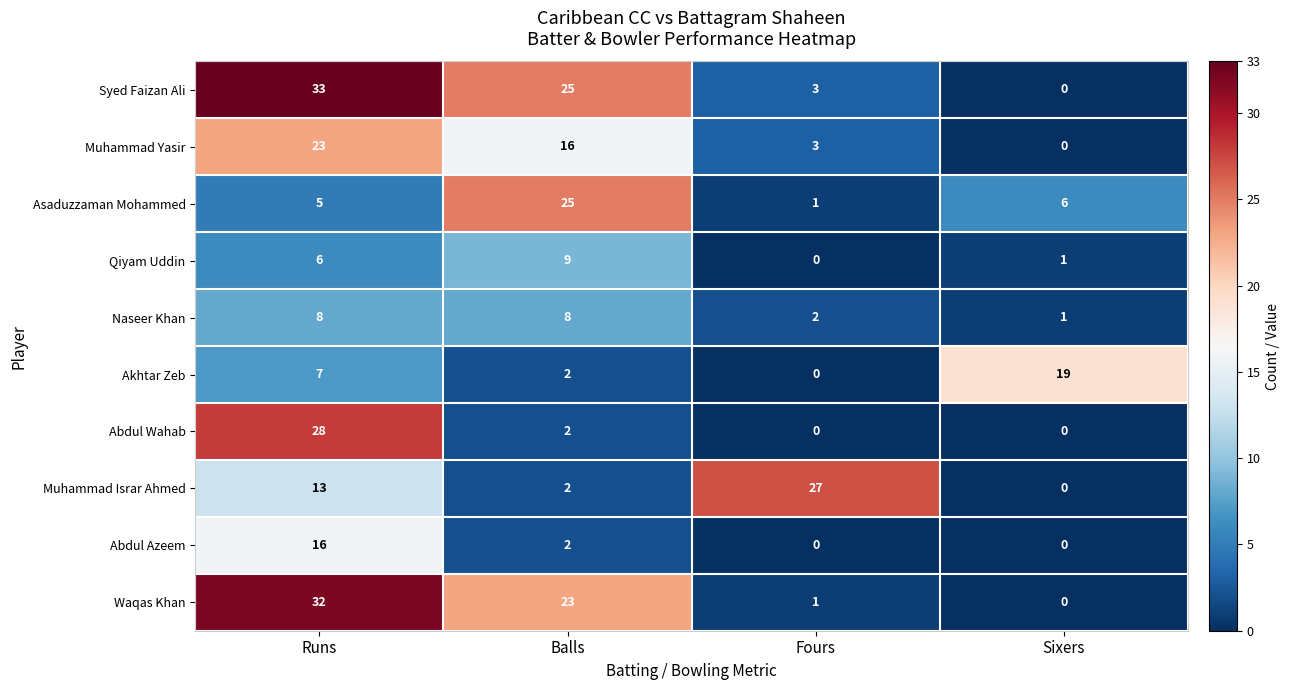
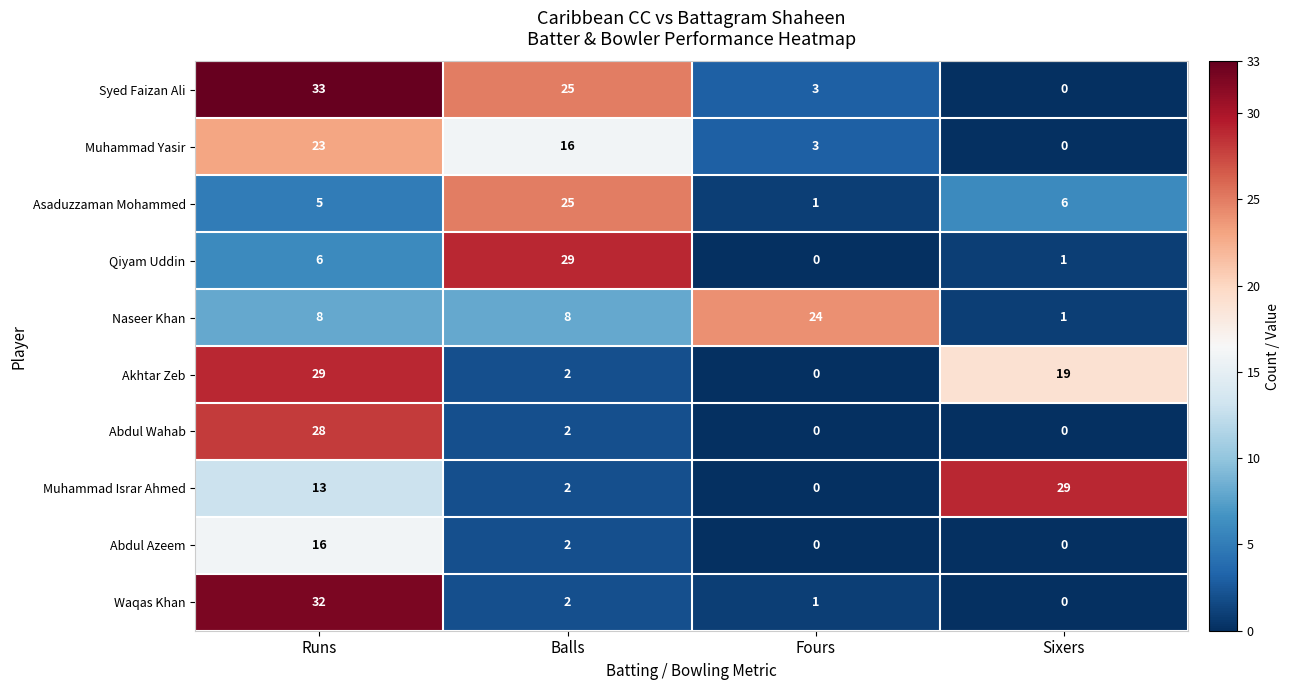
  {
    "Syed Faizan Ali": {
      "Runs": 33,
      "Balls": 25,
      "Fours": 3,
      "Sixers": 0
    },
    "Muhammad Yasir": {
      "Runs": 23,
      "Balls": 16,
      "Fours": 3,
      "Sixers": 0
    },
    "Asaduzzaman Mohammed": {
      "Runs": 5,
      "Balls": 25,
      "Fours": 1,
      "Sixers": 6
    },
    "Qiyam Uddin": {
      "Runs": 6,
-     "Balls": 9,
+     "Balls": 29,
      "Fours": 0,
      "Sixers": 1
    },
    "Naseer Khan": {
      "Runs": 8,
      "Balls": 8,
-     "Fours": 2,
+     "Fours": 24,
      "Sixers": 1
    },
    "Akhtar Zeb": {
-     "Runs": 7,
+     "Runs": 29,
      "Balls": 2,
      "Fours": 0,
      "Sixers": 19
    },
    "Abdul Wahab": {
      "Runs": 28,
      "Balls": 2,
      "Fours": 0,
      "Sixers": 0
    },
    "Muhammad Israr Ahmed": {
      "Runs": 13,
      "Balls": 2,
-     "Fours": 27,
-     "Sixers": 0
+     "Fours": 0,
+     "Sixers": 29
    },
    "Abdul Azeem": {
      "Runs": 16,
      "Balls": 2,
      "Fours": 0,
      "Sixers": 0
    },
    "Waqas Khan": {
      "Runs": 32,
-     "Balls": 23,
+     "Balls": 2,
      "Fours": 1,
      "Sixers": 0
    }
  }
